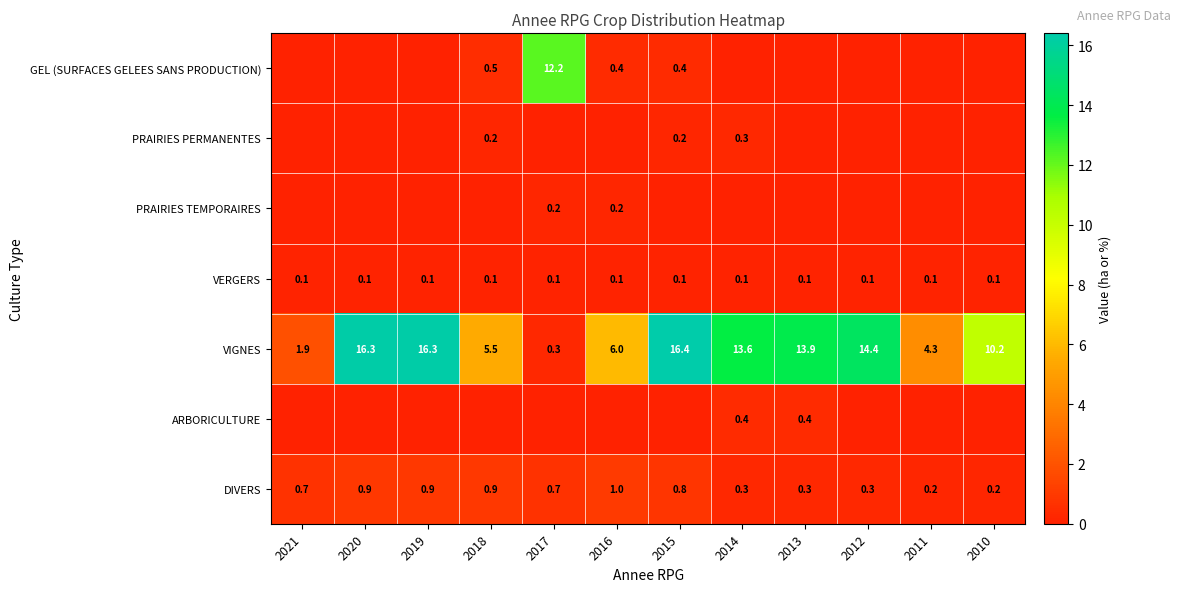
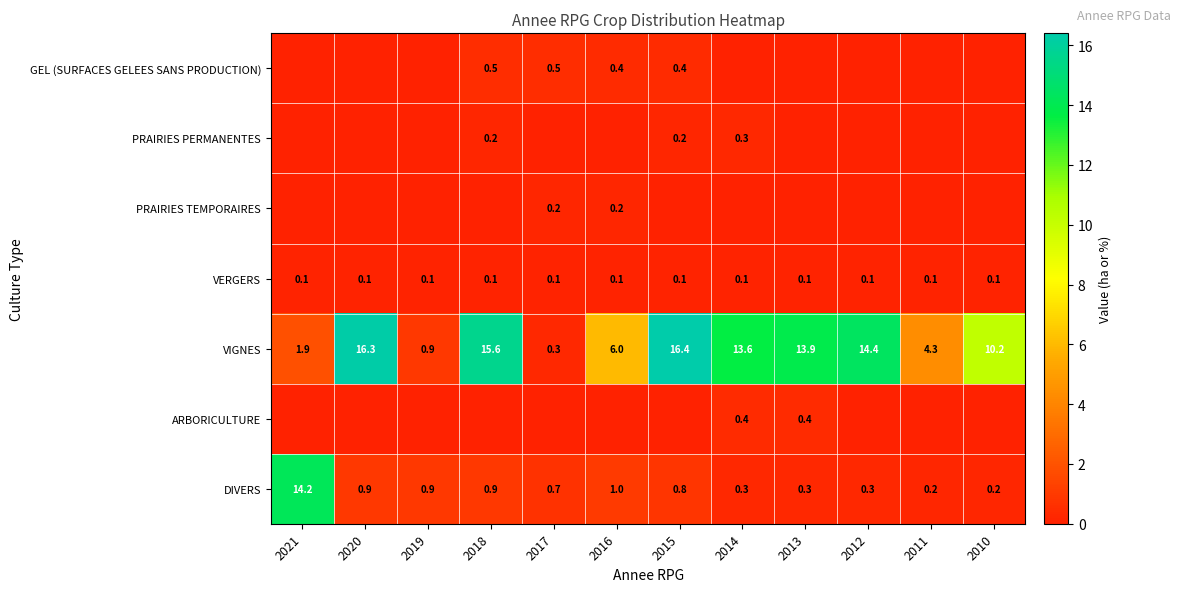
  {
    "GEL (SURFACES GELEES SANS PRODUCTION)": {
      "2018": 0.5,
-     "2017": 12.2,
+     "2017": 0.5,
      "2016": 0.4,
      "2015": 0.4
    },
    "PRAIRIES PERMANENTES": {
      "2018": 0.2,
      "2015": 0.2,
      "2014": 0.3
    },
    "PRAIRIES TEMPORAIRES": {
      "2017": 0.2,
      "2016": 0.2
    },
    "VERGERS": {
      "2021": 0.1,
      "2020": 0.1,
      "2019": 0.1,
      "2018": 0.1,
      "2017": 0.1,
      "2016": 0.1,
      "2015": 0.1,
      "2014": 0.1,
      "2013": 0.1,
      "2012": 0.1,
      "2011": 0.1,
      "2010": 0.1
    },
    "VIGNES": {
      "2021": 1.9,
      "2020": 16.3,
-     "2019": 16.3,
-     "2018": 5.5,
+     "2019": 0.9,
+     "2018": 15.6,
      "2017": 0.3,
      "2016": 6.0,
      "2015": 16.4,
      "2014": 13.6,
      "2013": 13.9,
      "2012": 14.4,
      "2011": 4.3,
      "2010": 10.2
    },
    "ARBORICULTURE": {
      "2014": 0.4,
      "2013": 0.4
    },
    "DIVERS": {
-     "2021": 0.7,
+     "2021": 14.2,
      "2020": 0.9,
      "2019": 0.9,
      "2018": 0.9,
      "2017": 0.7,
      "2016": 1.0,
      "2015": 0.8,
      "2014": 0.3,
      "2013": 0.3,
      "2012": 0.3,
      "2011": 0.2,
      "2010": 0.2
    }
  }
